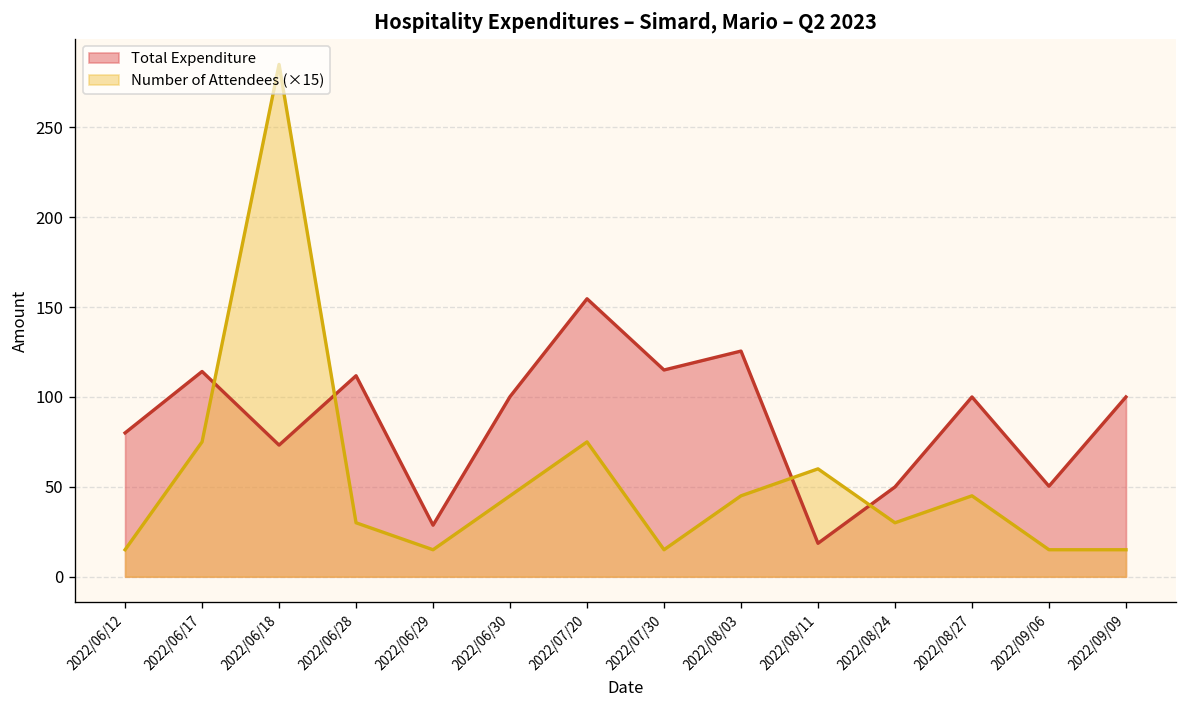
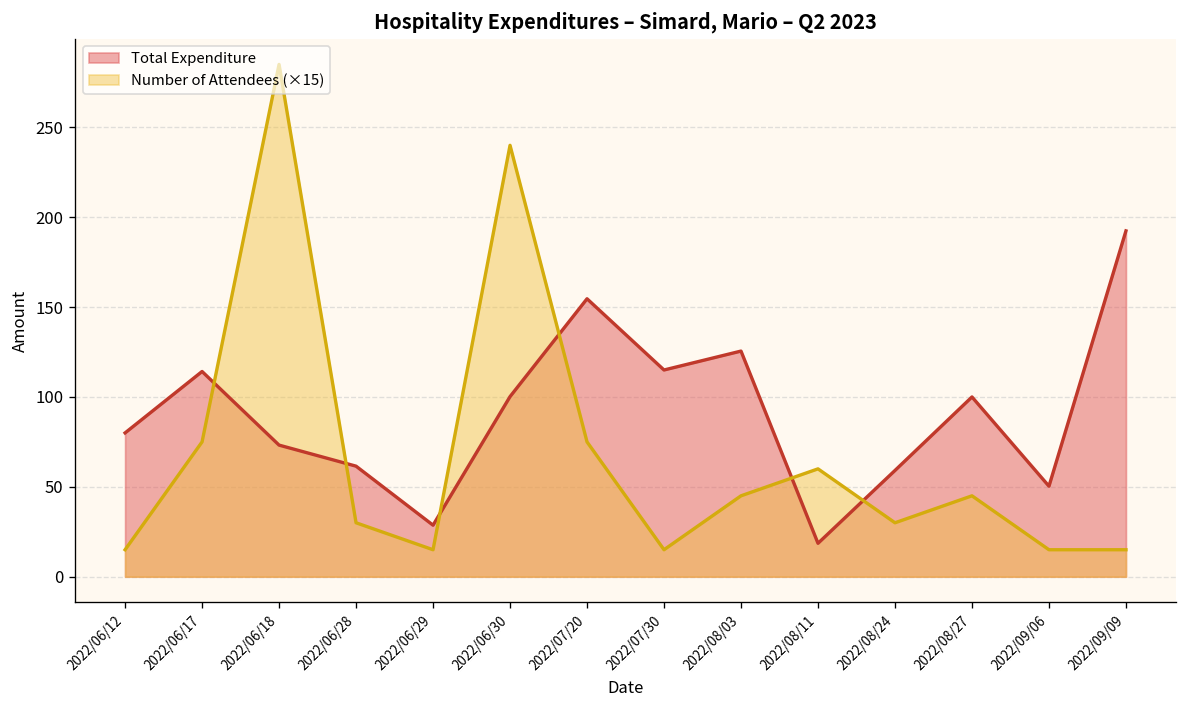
  {
    "Total Expenditure": {
      "2022/06/12": 80,
      "2022/06/17": 114,
      "2022/06/18": 73,
-     "2022/06/28": 112,
+     "2022/06/28": 62,
      "2022/06/29": 29,
      "2022/06/30": 100,
      "2022/07/20": 155,
      "2022/07/30": 115,
      "2022/08/03": 126,
      "2022/08/11": 19,
-     "2022/08/24": 50,
+     "2022/08/24": 59,
      "2022/08/27": 100,
      "2022/09/06": 50,
-     "2022/09/09": 100
+     "2022/09/09": 192
    },
    "Number of Attendees (×15)": {
      "2022/06/12": 15,
      "2022/06/17": 75,
      "2022/06/28": 30,
      "2022/06/29": 15,
-     "2022/06/30": 45,
+     "2022/06/30": 240,
      "2022/07/20": 75,
      "2022/07/30": 15,
      "2022/08/03": 45,
      "2022/08/11": 60,
      "2022/08/24": 30,
      "2022/08/27": 45,
      "2022/09/06": 15,
      "2022/09/09": 15
    }
  }
